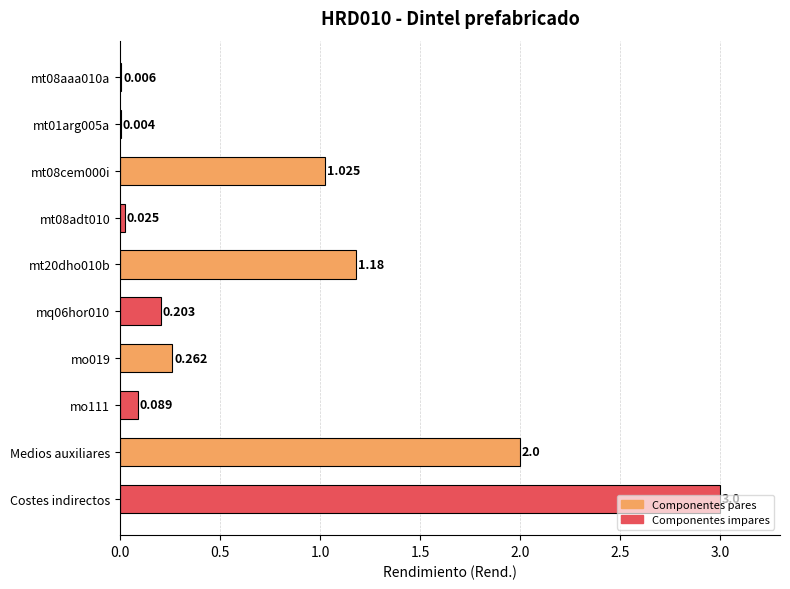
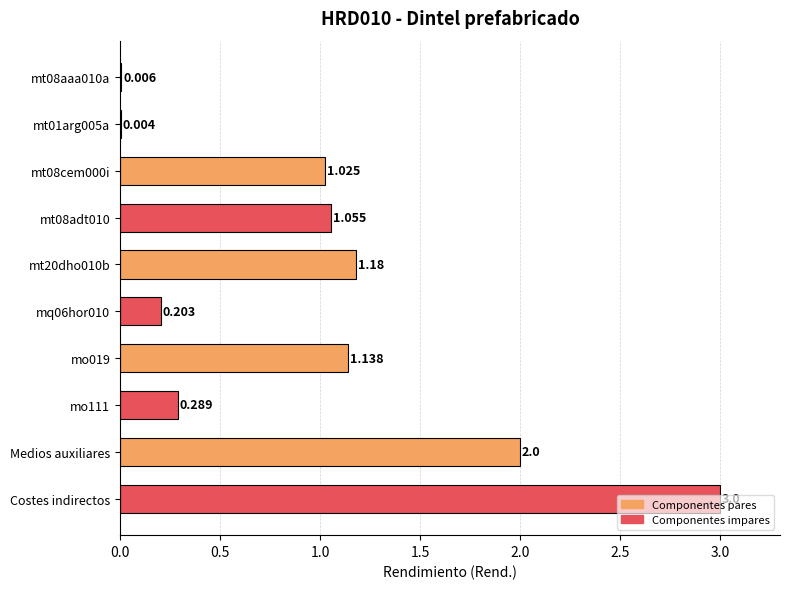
  {
    "mt08aaa010a": 0.006,
    "mt01arg005a": 0.004,
    "mt08cem000i": 1.025,
-   "mt08adt010": 0.025,
+   "mt08adt010": 1.055,
    "mt20dho010b": 1.18,
    "mq06hor010": 0.203,
-   "mo019": 0.262,
-   "mo111": 0.089,
+   "mo019": 1.138,
+   "mo111": 0.289,
    "Medios auxiliares": 2.0
  }
